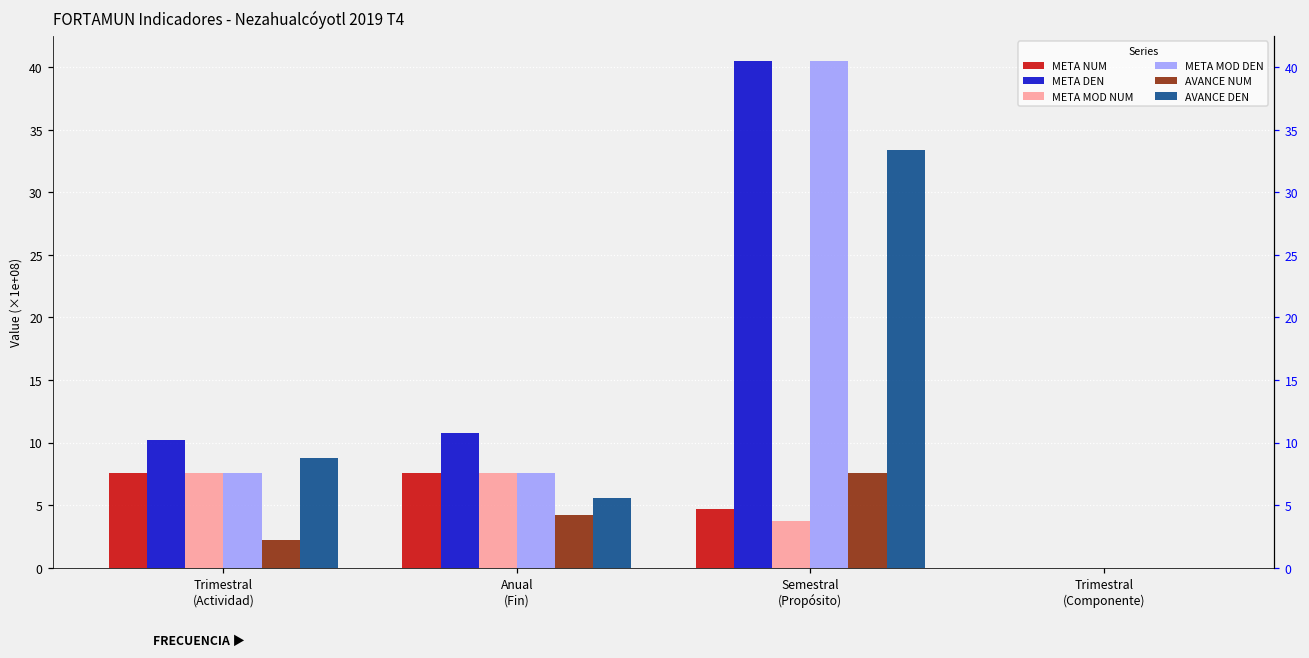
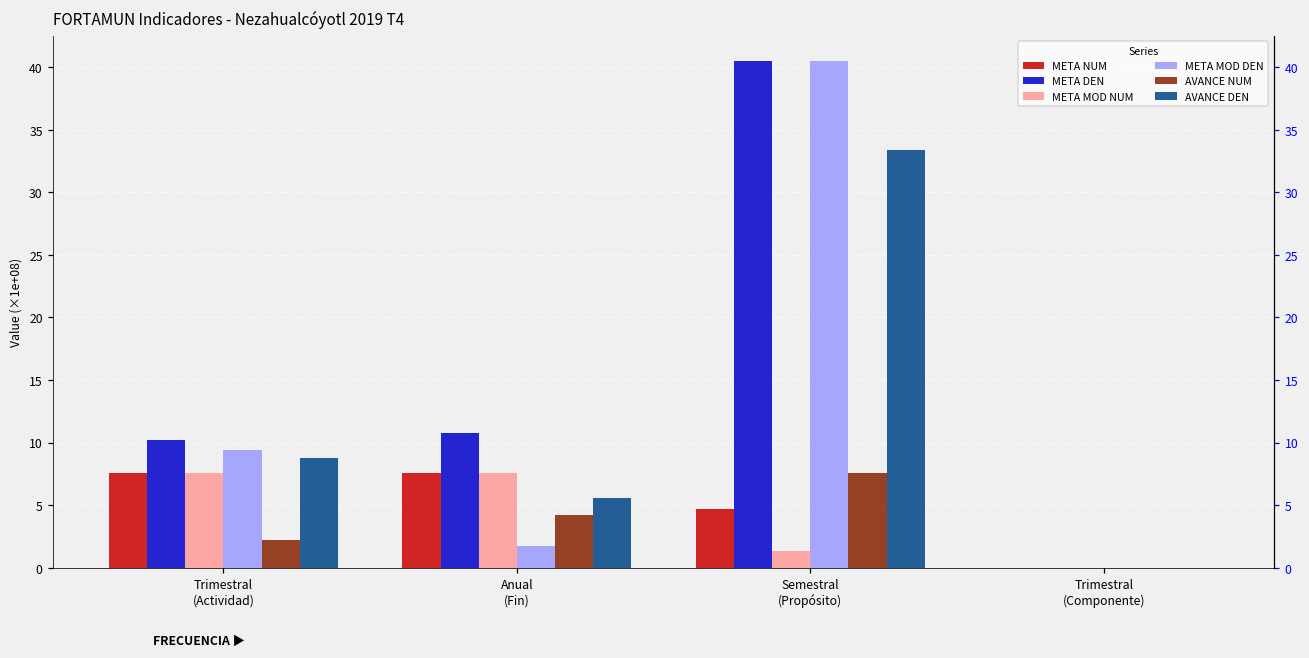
  {
    "META NUM": {
      "Trimestral (Actividad)": 7.5,
      "Anual (Fin)": 7.5,
      "Semestral (Propósito)": 4.7
    },
    "META DEN": {
      "Trimestral (Actividad)": 10.2,
      "Anual (Fin)": 10.8,
      "Semestral (Propósito)": 40.5
    },
    "META MOD NUM": {
      "Trimestral (Actividad)": 7.5,
      "Anual (Fin)": 7.5,
-     "Semestral (Propósito)": 3.8
+     "Semestral (Propósito)": 1.3
    },
    "META MOD DEN": {
-     "Trimestral (Actividad)": 7.5,
-     "Anual (Fin)": 7.5,
+     "Trimestral (Actividad)": 9.4,
+     "Anual (Fin)": 1.7,
      "Semestral (Propósito)": 40.5
    },
    "AVANCE NUM": {
      "Trimestral (Actividad)": 2.2,
      "Anual (Fin)": 4.2,
      "Semestral (Propósito)": 7.5
    },
    "AVANCE DEN": {
      "Trimestral (Actividad)": 8.8,
      "Anual (Fin)": 5.5,
      "Semestral (Propósito)": 33.4
    }
  }
